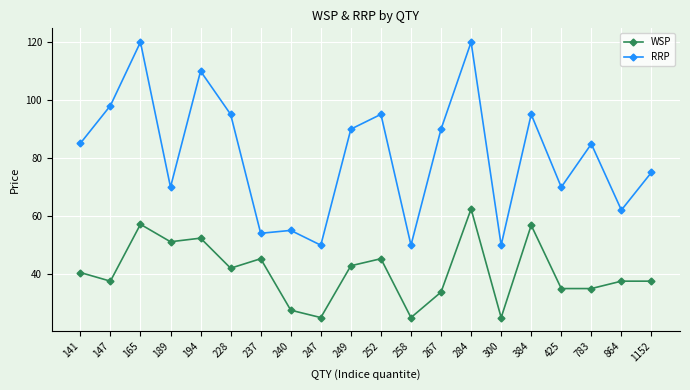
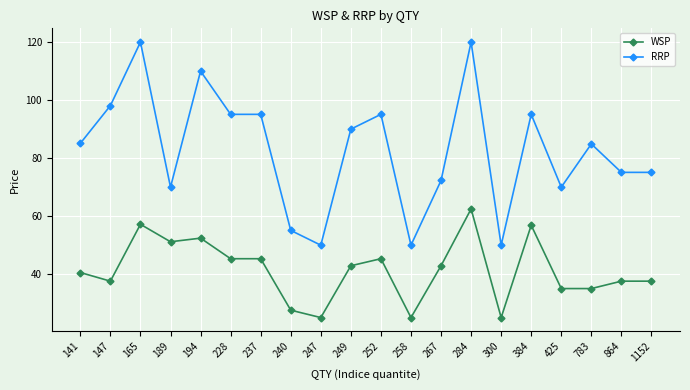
  {
    "WSP": {
      "141": 40,
      "147": 38,
      "165": 57,
      "189": 51,
      "194": 52,
-     "228": 42,
+     "228": 45,
      "237": 45,
      "240": 28,
      "247": 25,
      "249": 43,
      "252": 45,
      "258": 25,
-     "267": 34,
+     "267": 43,
      "284": 62,
      "300": 25,
      "384": 57,
      "425": 35,
      "783": 35,
      "864": 38,
      "1152": 38
    },
    "RRP": {
      "141": 85,
      "147": 98,
      "165": 120,
      "189": 70,
      "194": 110,
      "228": 95,
-     "237": 54,
+     "237": 95,
      "240": 55,
      "247": 50,
      "249": 90,
      "252": 95,
      "258": 50,
-     "267": 90,
+     "267": 72,
      "284": 120,
      "300": 50,
      "384": 95,
      "425": 70,
      "783": 85,
-     "864": 62,
+     "864": 75,
      "1152": 75
    }
  }
